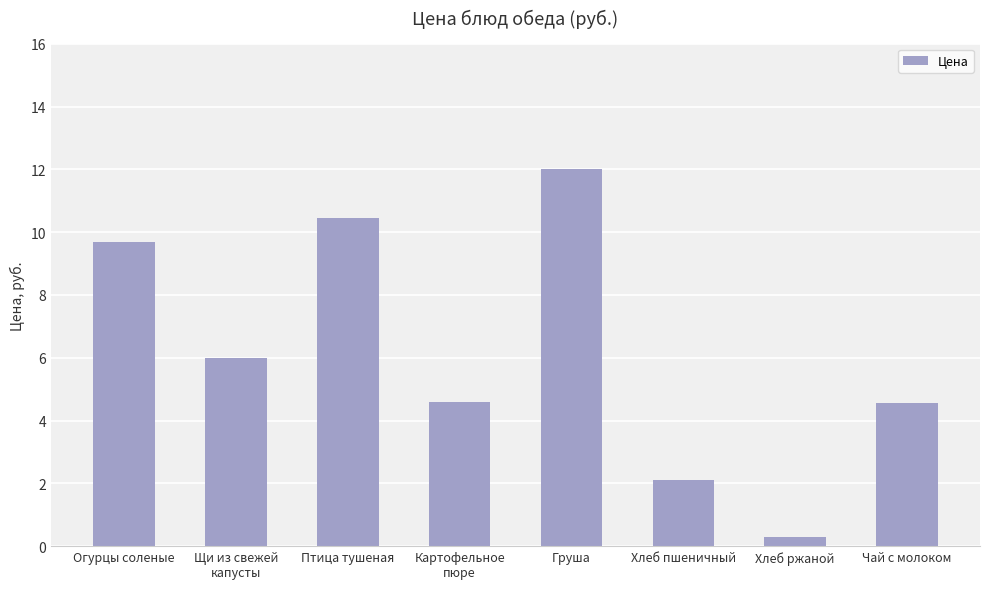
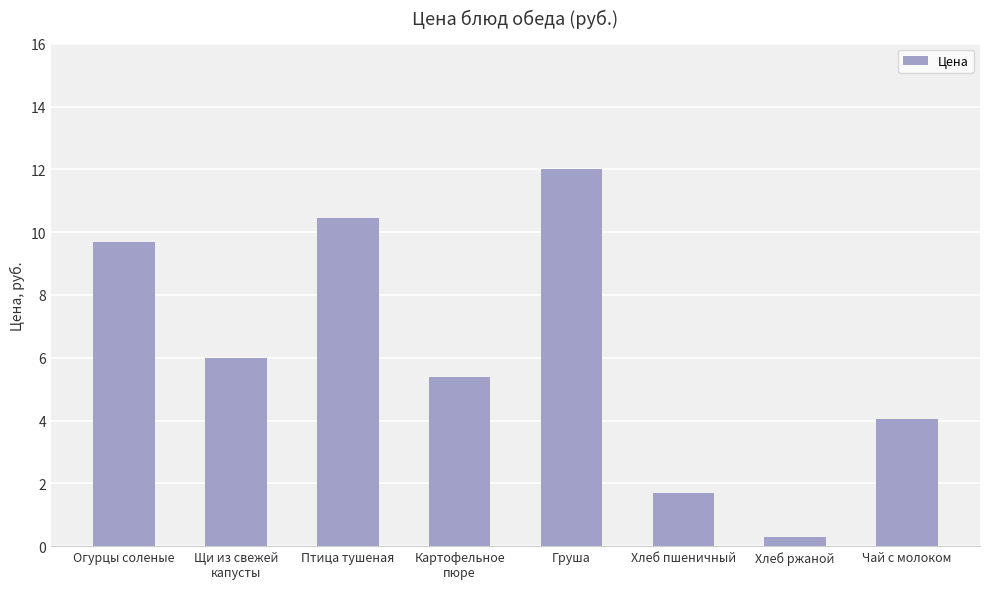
  {
    "Огурцы соленые": 9.7,
    "Щи из свежей капусты": 6.0,
    "Птица тушеная": 10.5,
-   "Картофельное пюре": 4.6,
+   "Картофельное пюре": 5.4,
    "Груша": 12.0,
-   "Хлеб пшеничный": 2.1,
+   "Хлеб пшеничный": 1.7,
    "Хлеб ржаной": 0.3,
-   "Чай с молоком": 4.6
+   "Чай с молоком": 4.1
  }
